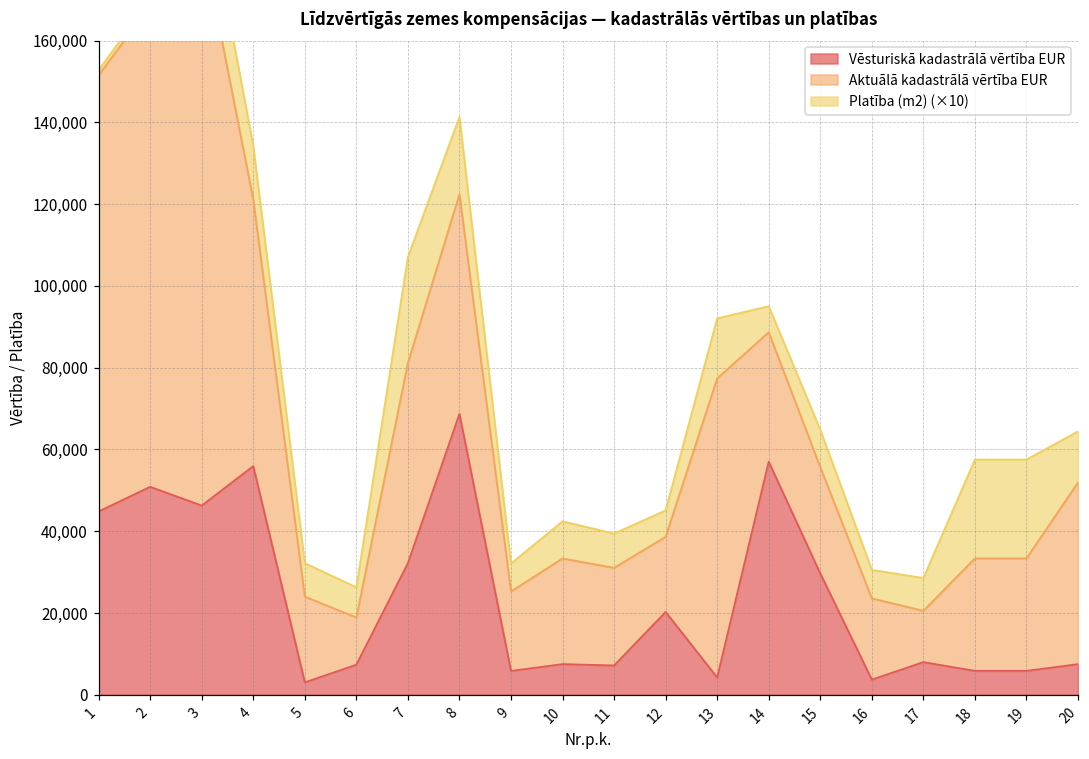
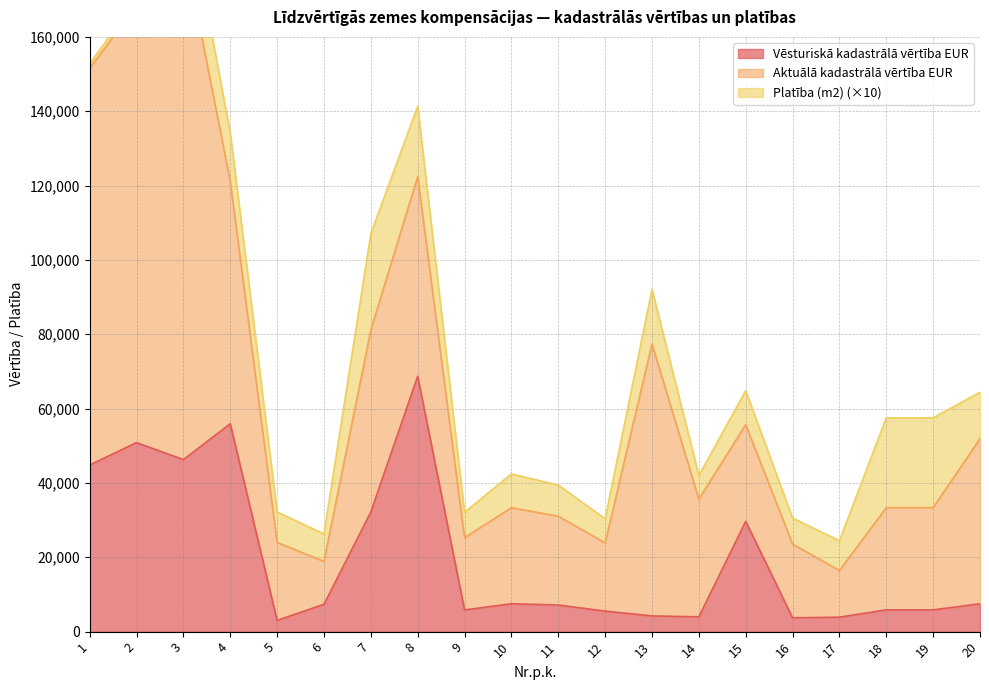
  {
    "Vēsturiskā kadastrālā vērtība EUR": {
      "1": "45,000",
      "2": "51,000",
      "3": "46,000",
      "4": "56,000",
      "5": "3,000",
      "6": "7,000",
      "7": "32,000",
      "8": "69,000",
      "9": "6,000",
      "10": "8,000",
      "11": "7,000",
-     "12": "20,000",
+     "12": "6,000",
      "13": "4,000",
-     "14": "57,000",
+     "14": "4,000",
      "15": "30,000",
      "16": "4,000",
-     "17": "8,000",
+     "17": "4,000",
      "18": "6,000",
      "19": "6,000",
      "20": "7,000"
    }
  }
